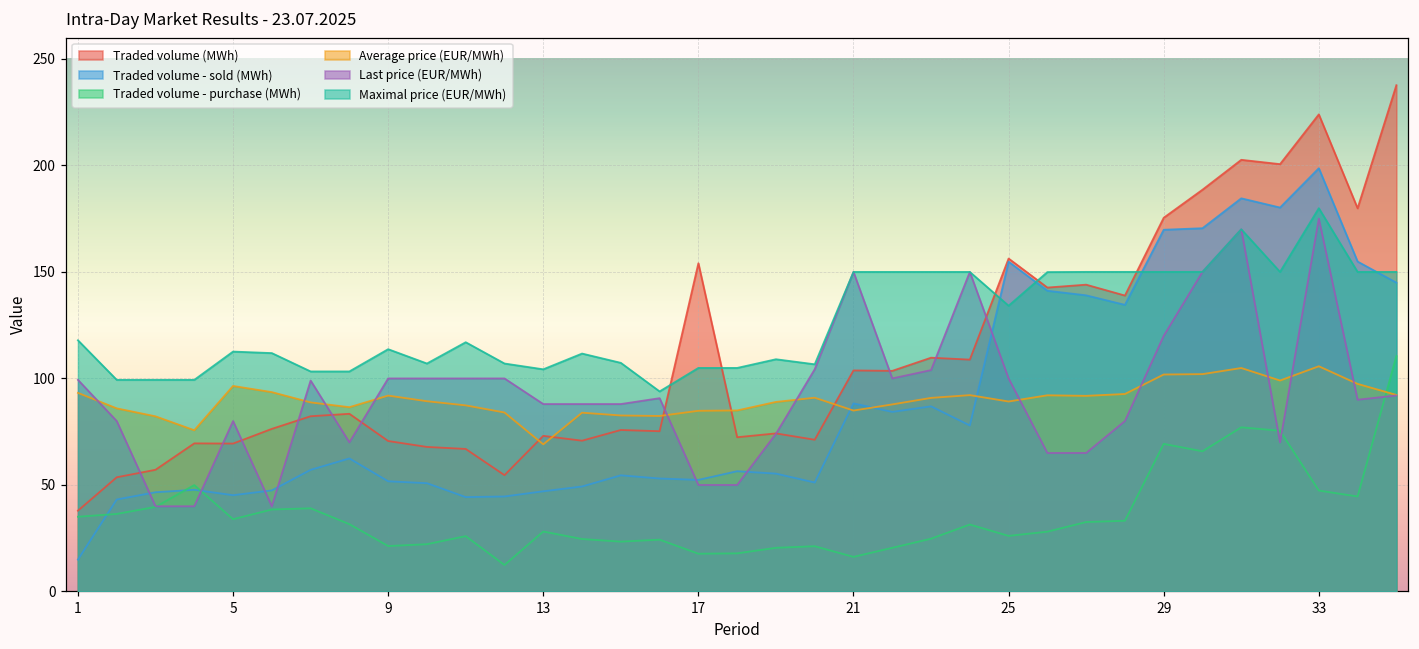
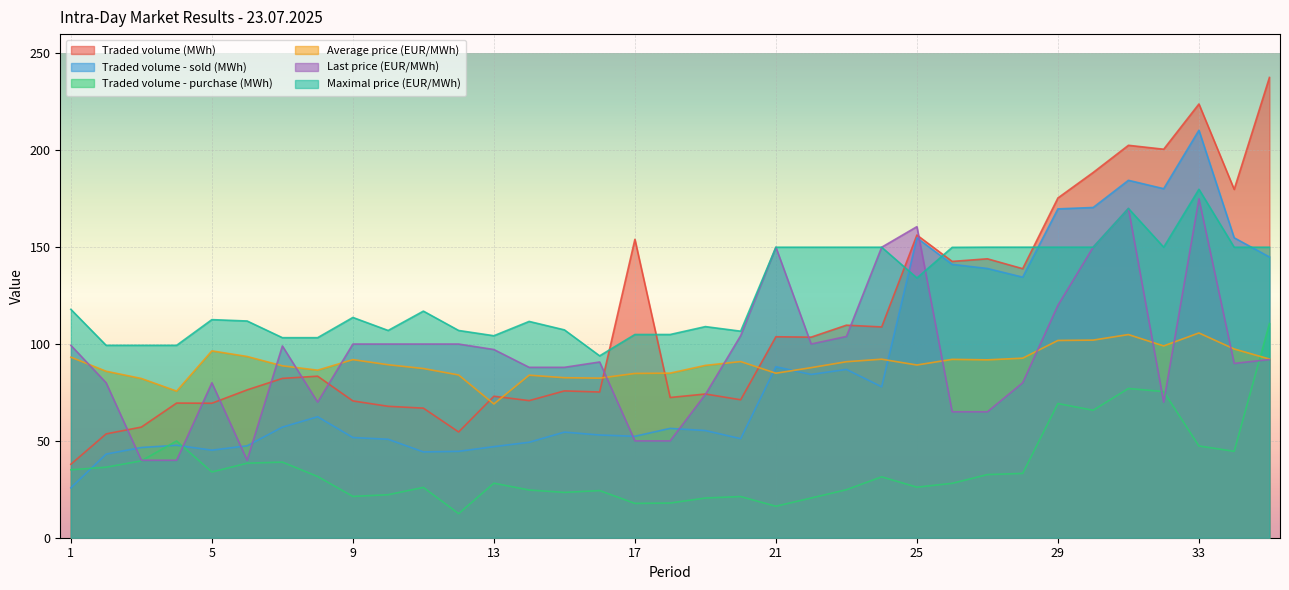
  {
    "Traded volume (MWh)": {
      "1": 38,
      "5": 69,
      "9": 71,
      "13": 73,
      "17": 154,
      "21": 104,
      "25": 156,
      "29": 175,
      "33": 224
    },
    "Traded volume - sold (MWh)": {
-     "1": 15,
+     "1": 26,
      "5": 45,
      "9": 52,
      "13": 47,
      "17": 52,
      "21": 88,
      "25": 155,
      "29": 170,
-     "33": 199
+     "33": 210
    },
    "Average price (EUR/MWh)": {
      "1": 93,
      "5": 96,
      "9": 92,
      "13": 69,
      "17": 85,
      "21": 85,
      "25": 89,
      "29": 102,
      "33": 106
    },
    "Last price (EUR/MWh)": {
      "1": 99,
      "5": 80,
      "9": 100,
-     "13": 88,
+     "13": 97,
      "17": 50,
-     "25": 100,
+     "25": 161,
      "29": 120,
      "33": 175
    }
  }
